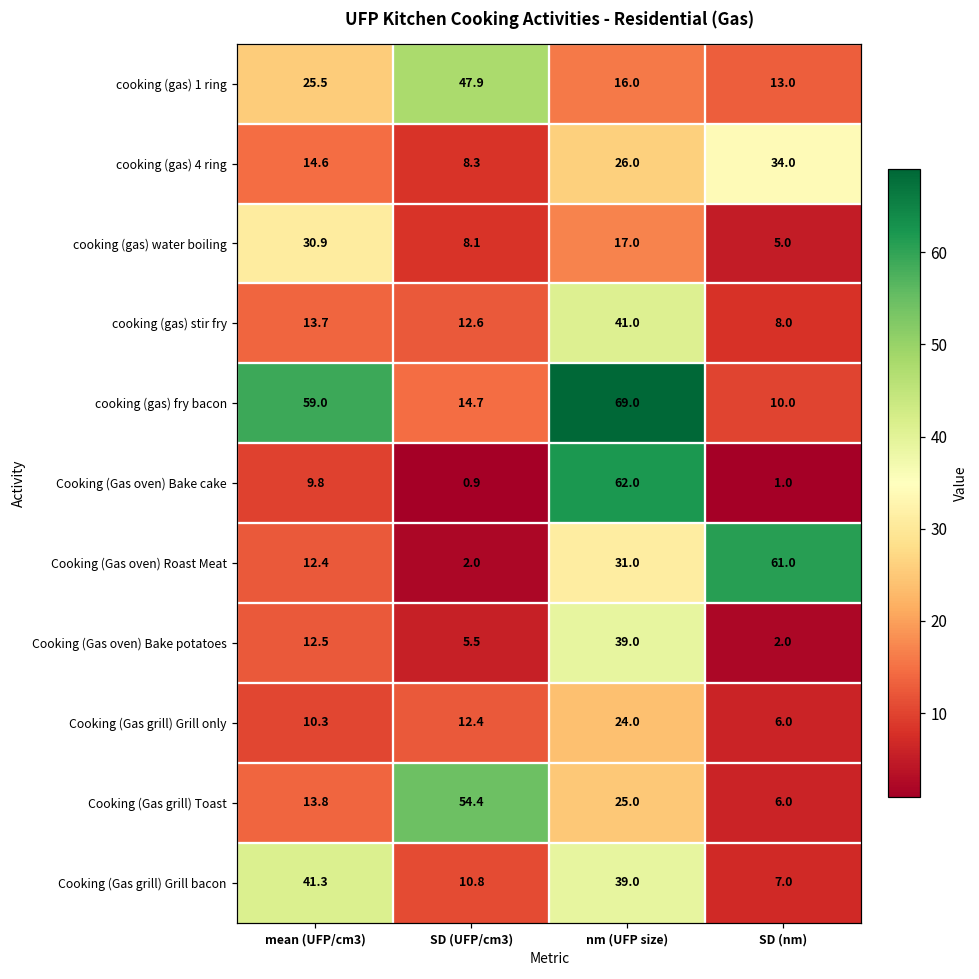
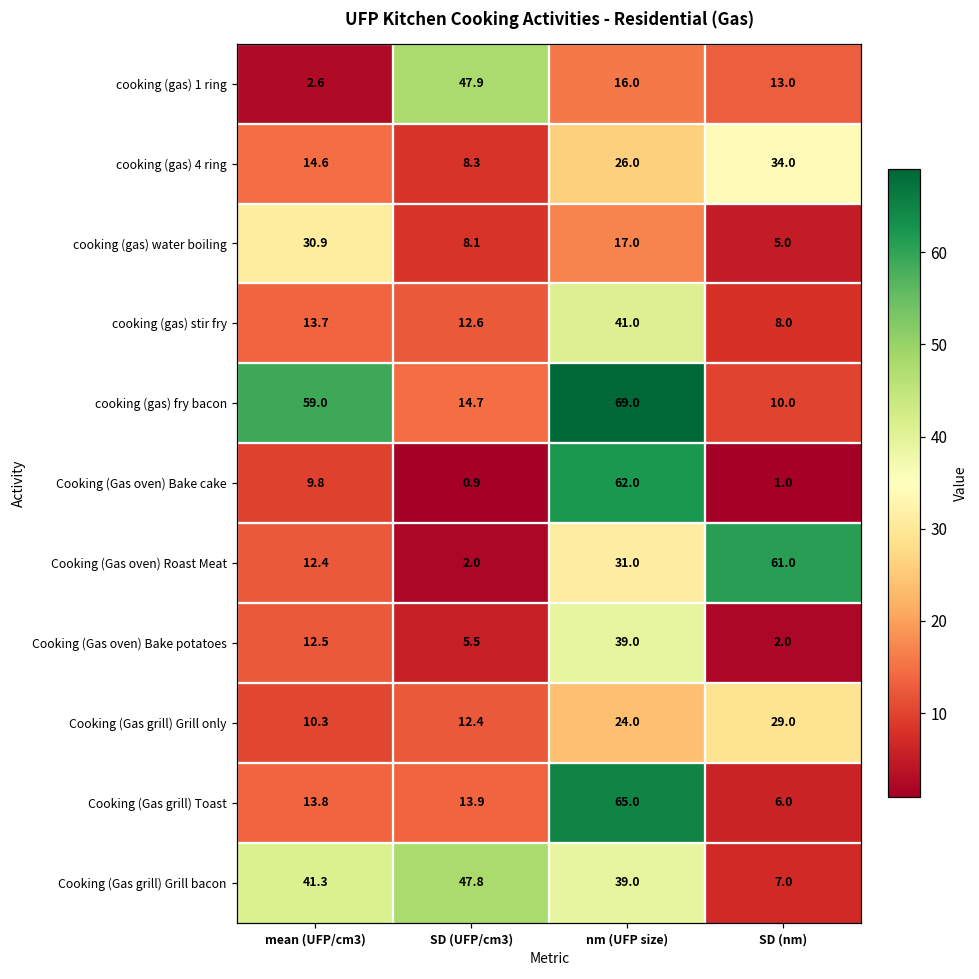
  {
    "cooking (gas) 1 ring": {
-     "mean (UFP/cm3)": 25.5,
+     "mean (UFP/cm3)": 2.6,
      "SD (UFP/cm3)": 47.9,
      "nm (UFP size)": 16.0,
      "SD (nm)": 13.0
    },
    "cooking (gas) 4 ring": {
      "mean (UFP/cm3)": 14.6,
      "SD (UFP/cm3)": 8.3,
      "nm (UFP size)": 26.0,
      "SD (nm)": 34.0
    },
    "cooking (gas) water boiling": {
      "mean (UFP/cm3)": 30.9,
      "SD (UFP/cm3)": 8.1,
      "nm (UFP size)": 17.0,
      "SD (nm)": 5.0
    },
    "cooking (gas) stir fry": {
      "mean (UFP/cm3)": 13.7,
      "SD (UFP/cm3)": 12.6,
      "nm (UFP size)": 41.0,
      "SD (nm)": 8.0
    },
    "cooking (gas) fry bacon": {
      "mean (UFP/cm3)": 59.0,
      "SD (UFP/cm3)": 14.7,
      "nm (UFP size)": 69.0,
      "SD (nm)": 10.0
    },
    "Cooking (Gas oven) Bake cake": {
      "mean (UFP/cm3)": 9.8,
      "SD (UFP/cm3)": 0.9,
      "nm (UFP size)": 62.0,
      "SD (nm)": 1.0
    },
    "Cooking (Gas oven) Roast Meat": {
      "mean (UFP/cm3)": 12.4,
      "SD (UFP/cm3)": 2.0,
      "nm (UFP size)": 31.0,
      "SD (nm)": 61.0
    },
    "Cooking (Gas oven) Bake potatoes": {
      "mean (UFP/cm3)": 12.5,
      "SD (UFP/cm3)": 5.5,
      "nm (UFP size)": 39.0,
      "SD (nm)": 2.0
    },
    "Cooking (Gas grill) Grill only": {
      "mean (UFP/cm3)": 10.3,
      "SD (UFP/cm3)": 12.4,
      "nm (UFP size)": 24.0,
-     "SD (nm)": 6.0
+     "SD (nm)": 29.0
    },
    "Cooking (Gas grill) Toast": {
      "mean (UFP/cm3)": 13.8,
-     "SD (UFP/cm3)": 54.4,
-     "nm (UFP size)": 25.0,
+     "SD (UFP/cm3)": 13.9,
+     "nm (UFP size)": 65.0,
      "SD (nm)": 6.0
    },
    "Cooking (Gas grill) Grill bacon": {
      "mean (UFP/cm3)": 41.3,
-     "SD (UFP/cm3)": 10.8,
+     "SD (UFP/cm3)": 47.8,
      "nm (UFP size)": 39.0,
      "SD (nm)": 7.0
    }
  }
